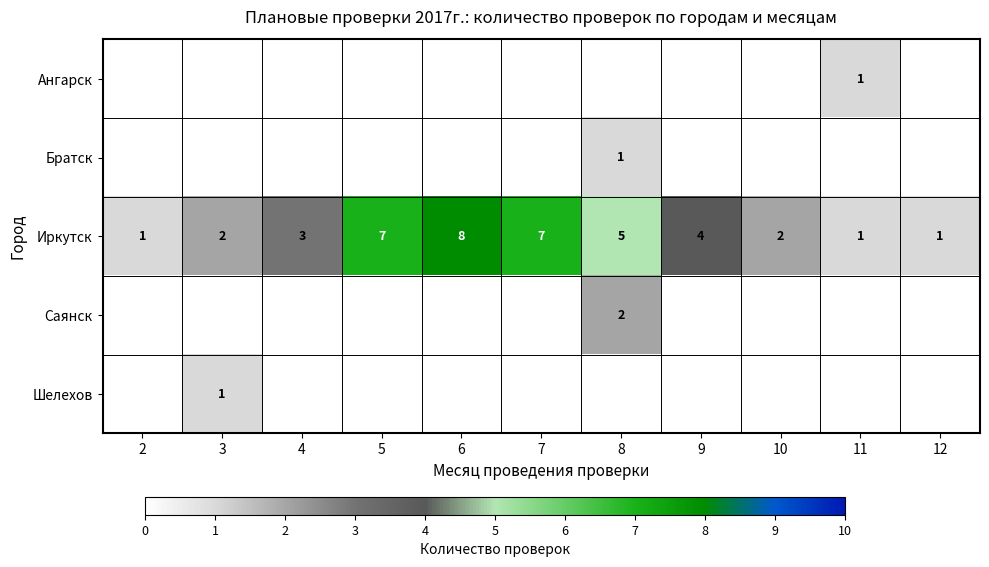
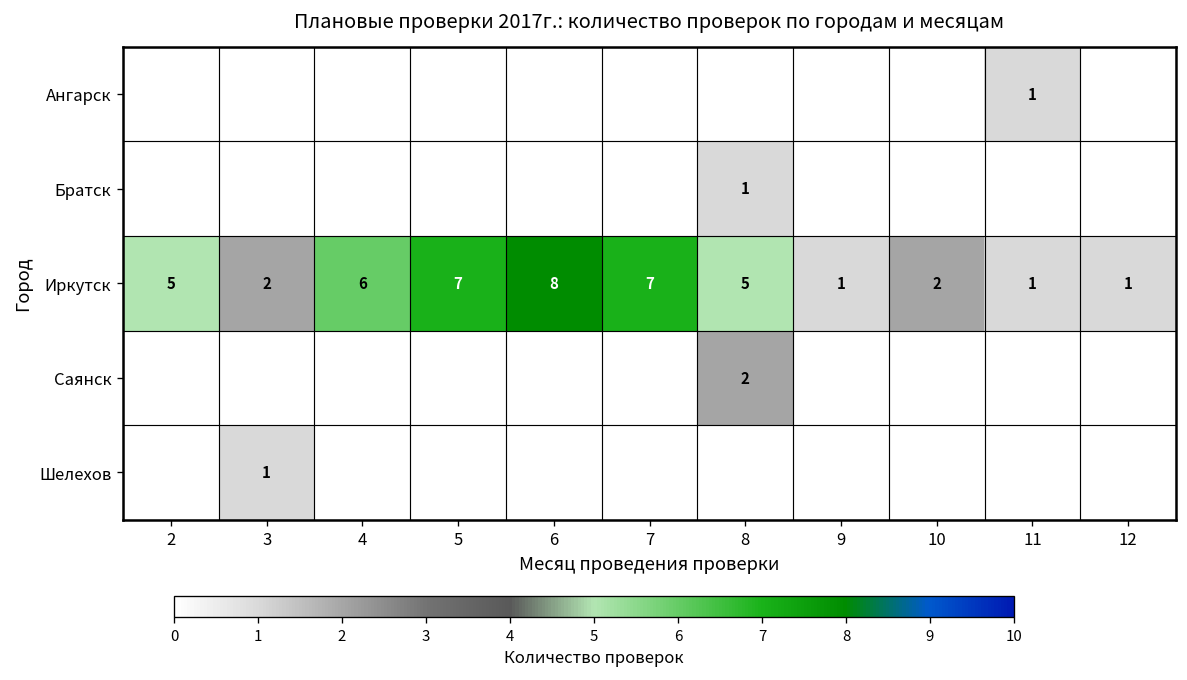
  {
    "Ангарск": {
      "11": 1
    },
    "Братск": {
      "8": 1
    },
    "Иркутск": {
-     "2": 1,
+     "2": 5,
      "3": 2,
-     "4": 3,
+     "4": 6,
      "5": 7,
      "6": 8,
      "7": 7,
      "8": 5,
-     "9": 4,
+     "9": 1,
      "10": 2,
      "11": 1,
      "12": 1
    },
    "Саянск": {
      "8": 2
    },
    "Шелехов": {
      "3": 1
    }
  }
